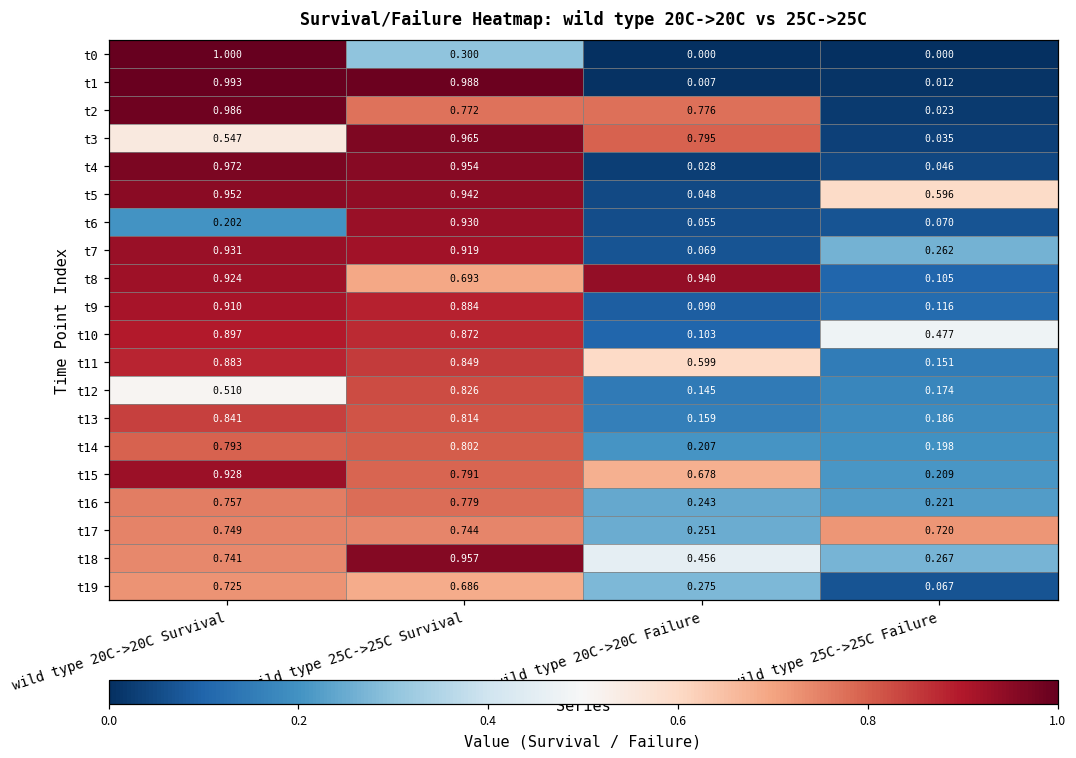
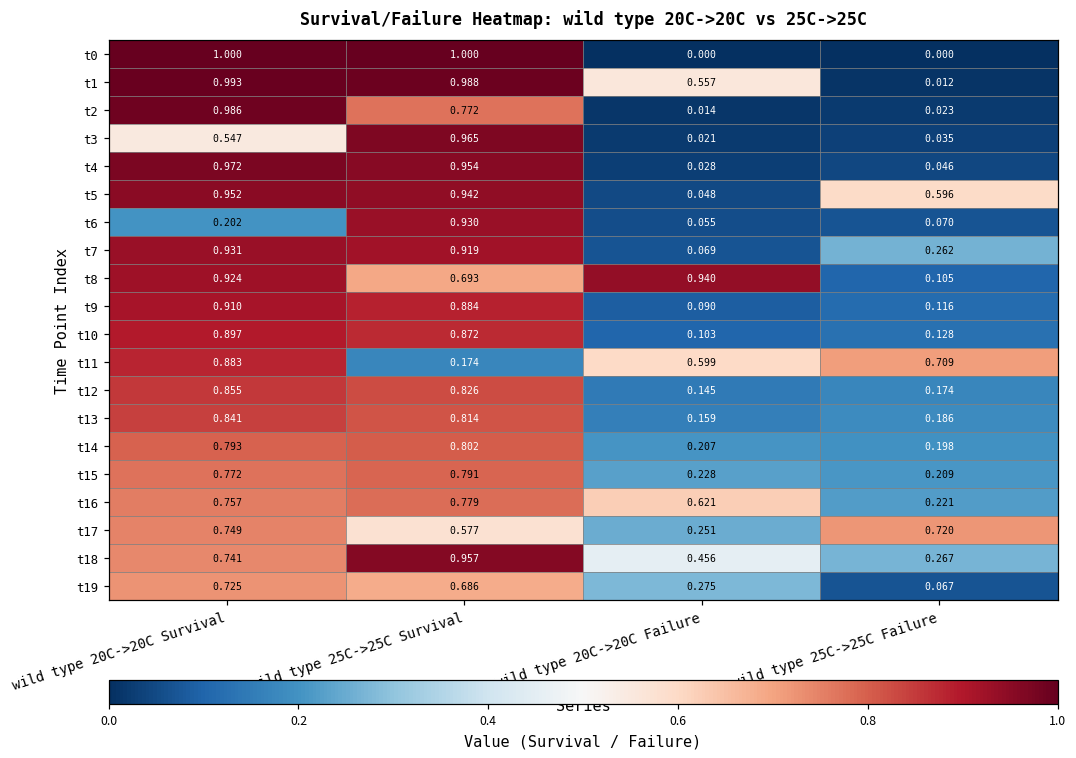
  {
    "t0": {
      "wild type 20C->20C Survival": 1.000,
-     "wild type 25C->25C Survival": 0.300,
+     "wild type 25C->25C Survival": 1.000,
      "wild type 20C->20C Failure": 0.000,
      "wild type 25C->25C Failure": 0.000
    },
    "t1": {
      "wild type 20C->20C Survival": 0.993,
      "wild type 25C->25C Survival": 0.988,
-     "wild type 20C->20C Failure": 0.007,
+     "wild type 20C->20C Failure": 0.557,
      "wild type 25C->25C Failure": 0.012
    },
    "t2": {
      "wild type 20C->20C Survival": 0.986,
      "wild type 25C->25C Survival": 0.772,
-     "wild type 20C->20C Failure": 0.776,
+     "wild type 20C->20C Failure": 0.014,
      "wild type 25C->25C Failure": 0.023
    },
    "t3": {
      "wild type 20C->20C Survival": 0.547,
      "wild type 25C->25C Survival": 0.965,
-     "wild type 20C->20C Failure": 0.795,
+     "wild type 20C->20C Failure": 0.021,
      "wild type 25C->25C Failure": 0.035
    },
    "t4": {
      "wild type 20C->20C Survival": 0.972,
      "wild type 25C->25C Survival": 0.954,
      "wild type 20C->20C Failure": 0.028,
      "wild type 25C->25C Failure": 0.046
    },
    "t5": {
      "wild type 20C->20C Survival": 0.952,
      "wild type 25C->25C Survival": 0.942,
      "wild type 20C->20C Failure": 0.048,
      "wild type 25C->25C Failure": 0.596
    },
    "t6": {
      "wild type 20C->20C Survival": 0.202,
      "wild type 25C->25C Survival": 0.930,
      "wild type 20C->20C Failure": 0.055,
      "wild type 25C->25C Failure": 0.070
    },
    "t7": {
      "wild type 20C->20C Survival": 0.931,
      "wild type 25C->25C Survival": 0.919,
      "wild type 20C->20C Failure": 0.069,
      "wild type 25C->25C Failure": 0.262
    },
    "t8": {
      "wild type 20C->20C Survival": 0.924,
      "wild type 25C->25C Survival": 0.693,
      "wild type 20C->20C Failure": 0.940,
      "wild type 25C->25C Failure": 0.105
    },
    "t9": {
      "wild type 20C->20C Survival": 0.910,
      "wild type 25C->25C Survival": 0.884,
      "wild type 20C->20C Failure": 0.090,
      "wild type 25C->25C Failure": 0.116
    },
    "t10": {
      "wild type 20C->20C Survival": 0.897,
      "wild type 25C->25C Survival": 0.872,
      "wild type 20C->20C Failure": 0.103,
-     "wild type 25C->25C Failure": 0.477
+     "wild type 25C->25C Failure": 0.128
    },
    "t11": {
      "wild type 20C->20C Survival": 0.883,
-     "wild type 25C->25C Survival": 0.849,
+     "wild type 25C->25C Survival": 0.174,
      "wild type 20C->20C Failure": 0.599,
-     "wild type 25C->25C Failure": 0.151
+     "wild type 25C->25C Failure": 0.709
    },
    "t12": {
-     "wild type 20C->20C Survival": 0.510,
+     "wild type 20C->20C Survival": 0.855,
      "wild type 25C->25C Survival": 0.826,
      "wild type 20C->20C Failure": 0.145,
      "wild type 25C->25C Failure": 0.174
    },
    "t13": {
      "wild type 20C->20C Survival": 0.841,
      "wild type 25C->25C Survival": 0.814,
      "wild type 20C->20C Failure": 0.159,
      "wild type 25C->25C Failure": 0.186
    },
    "t14": {
      "wild type 20C->20C Survival": 0.793,
      "wild type 25C->25C Survival": 0.802,
      "wild type 20C->20C Failure": 0.207,
      "wild type 25C->25C Failure": 0.198
    },
    "t15": {
-     "wild type 20C->20C Survival": 0.928,
+     "wild type 20C->20C Survival": 0.772,
      "wild type 25C->25C Survival": 0.791,
-     "wild type 20C->20C Failure": 0.678,
+     "wild type 20C->20C Failure": 0.228,
      "wild type 25C->25C Failure": 0.209
    },
    "t16": {
      "wild type 20C->20C Survival": 0.757,
      "wild type 25C->25C Survival": 0.779,
-     "wild type 20C->20C Failure": 0.243,
+     "wild type 20C->20C Failure": 0.621,
      "wild type 25C->25C Failure": 0.221
    },
    "t17": {
      "wild type 20C->20C Survival": 0.749,
-     "wild type 25C->25C Survival": 0.744,
+     "wild type 25C->25C Survival": 0.577,
      "wild type 20C->20C Failure": 0.251,
      "wild type 25C->25C Failure": 0.720
    },
    "t18": {
      "wild type 20C->20C Survival": 0.741,
      "wild type 25C->25C Survival": 0.957,
      "wild type 20C->20C Failure": 0.456,
      "wild type 25C->25C Failure": 0.267
    },
    "t19": {
      "wild type 20C->20C Survival": 0.725,
      "wild type 25C->25C Survival": 0.686,
      "wild type 20C->20C Failure": 0.275,
      "wild type 25C->25C Failure": 0.067
    }
  }
